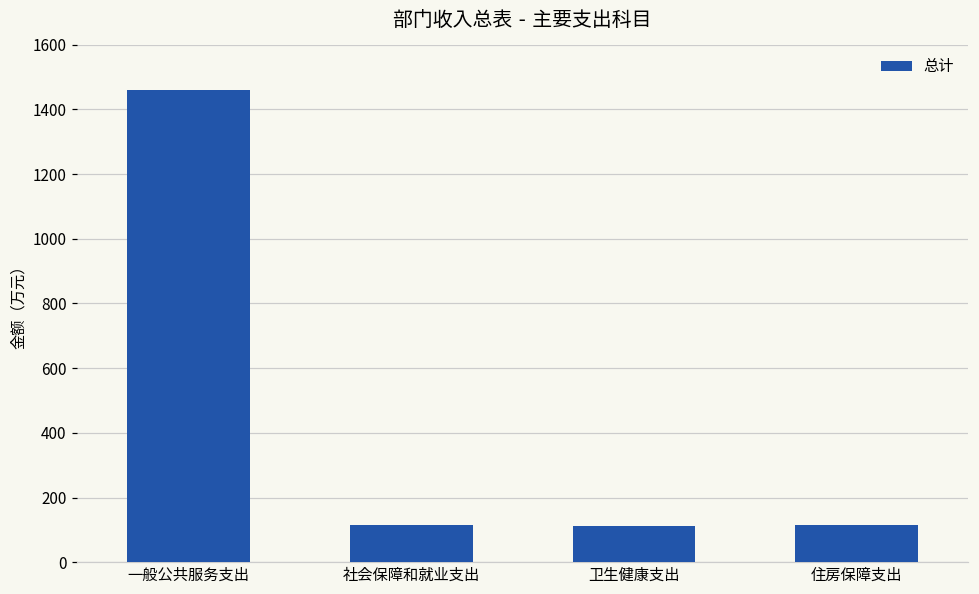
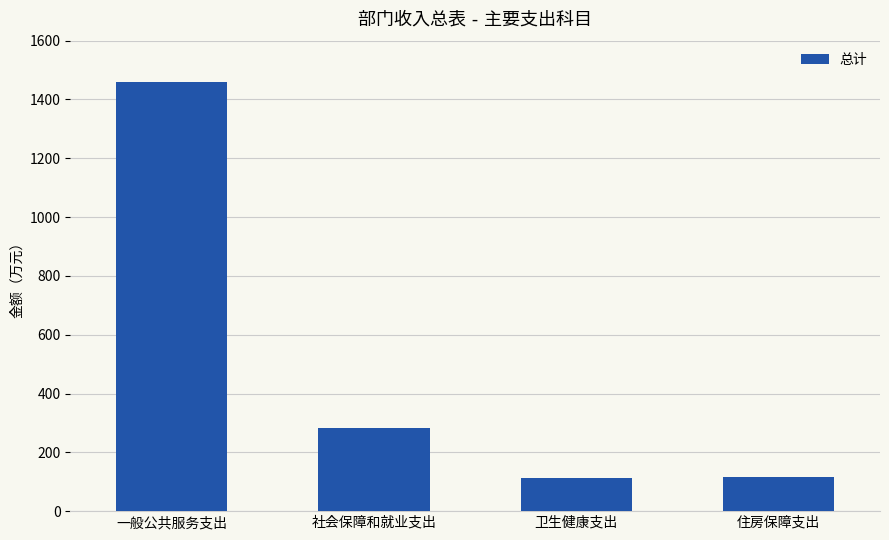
  {
    "一般公共服务支出": 1460,
-   "社会保障和就业支出": 120,
+   "社会保障和就业支出": 280,
    "卫生健康支出": 110,
    "住房保障支出": 110
  }
